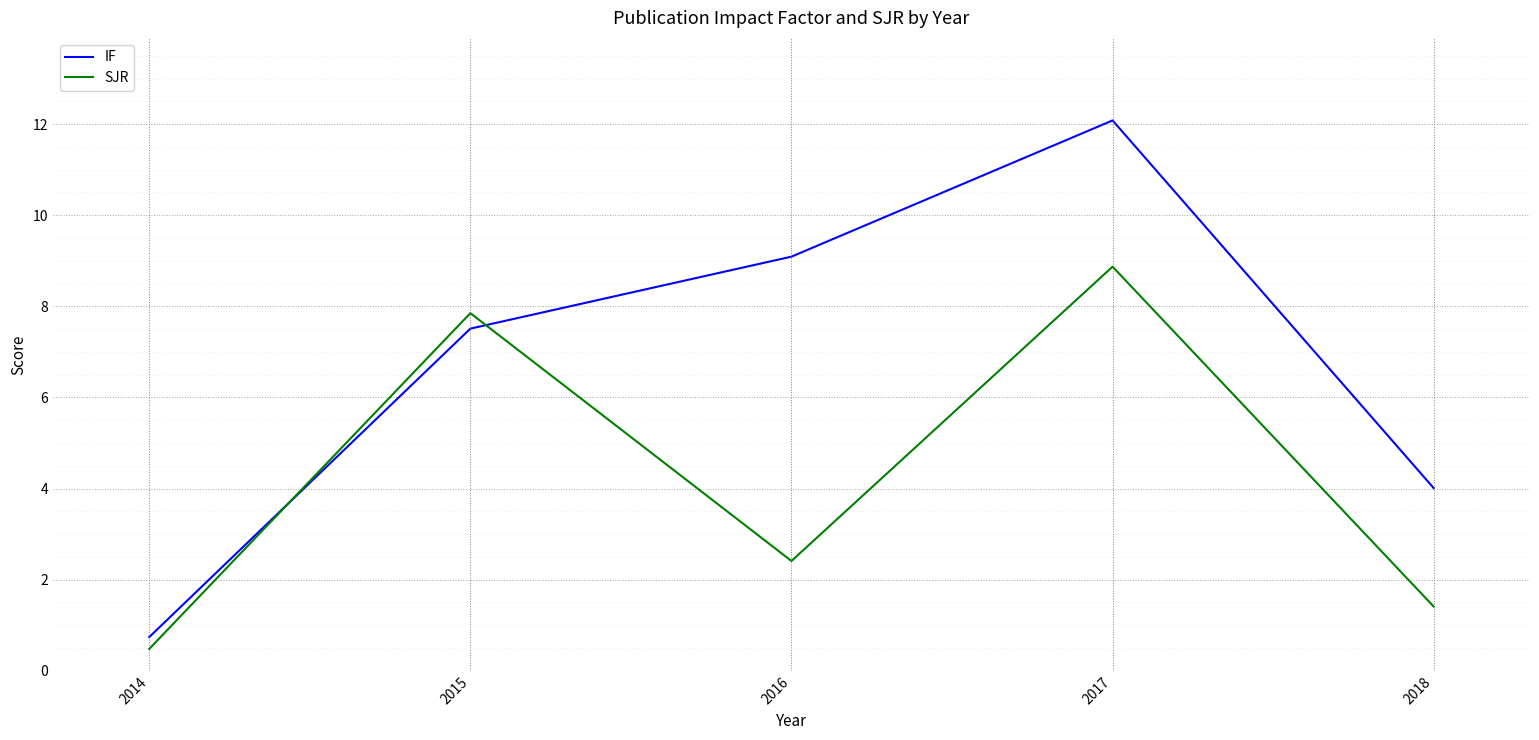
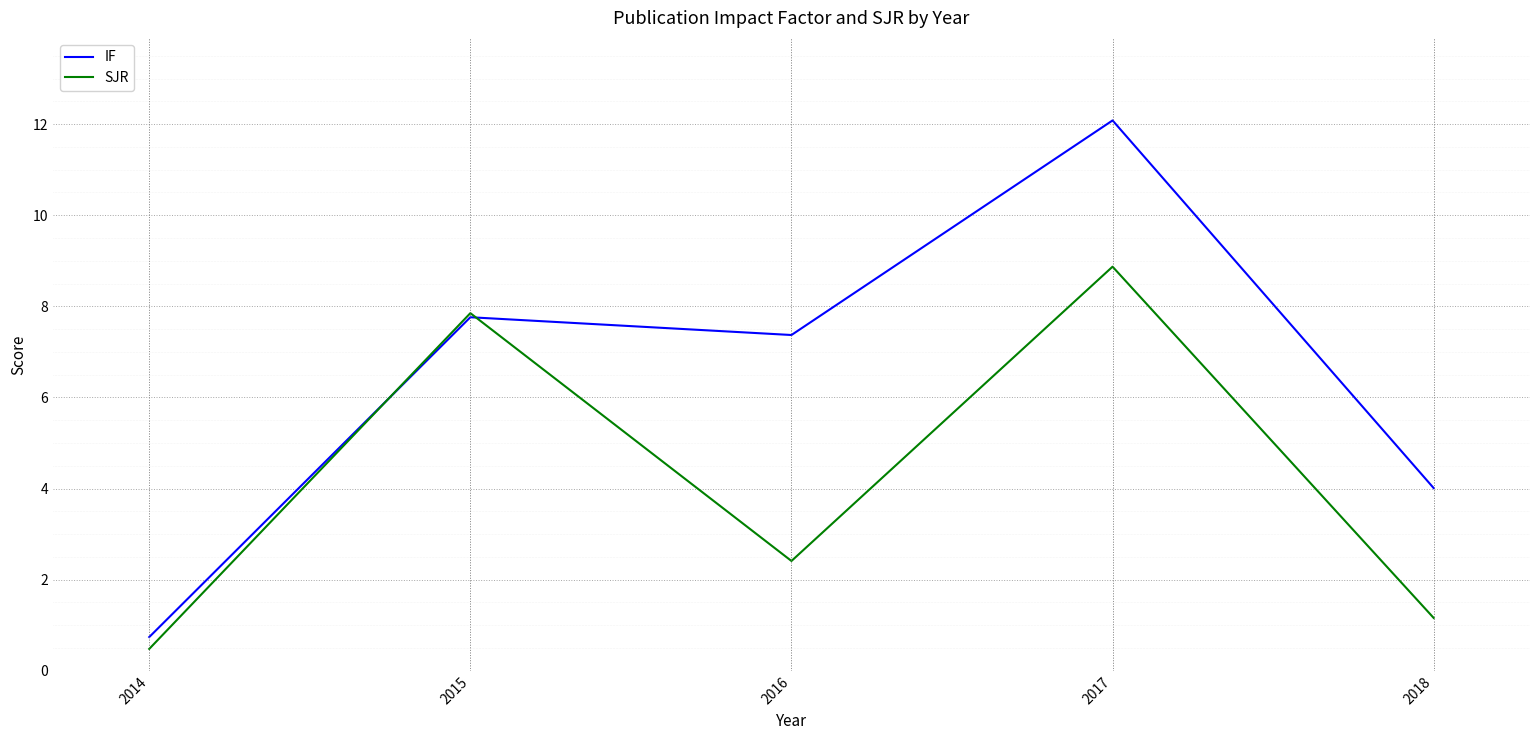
  {
    "IF": {
      "2014": 0.7,
-     "2015": 7.5,
-     "2016": 9.1,
+     "2015": 7.8,
+     "2016": 7.4,
      "2017": 12.1,
      "2018": 4.0
    },
    "SJR": {
      "2014": 0.5,
      "2015": 7.9,
      "2016": 2.4,
      "2017": 8.9,
-     "2018": 1.4
+     "2018": 1.2
    }
  }
